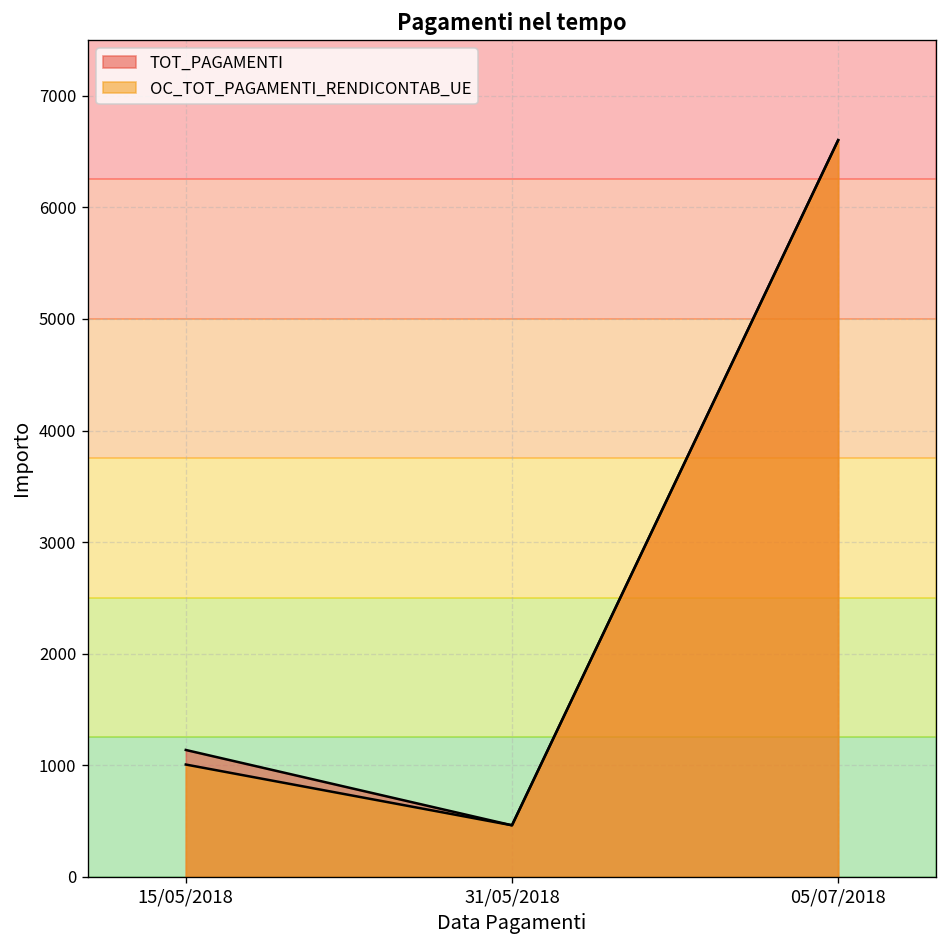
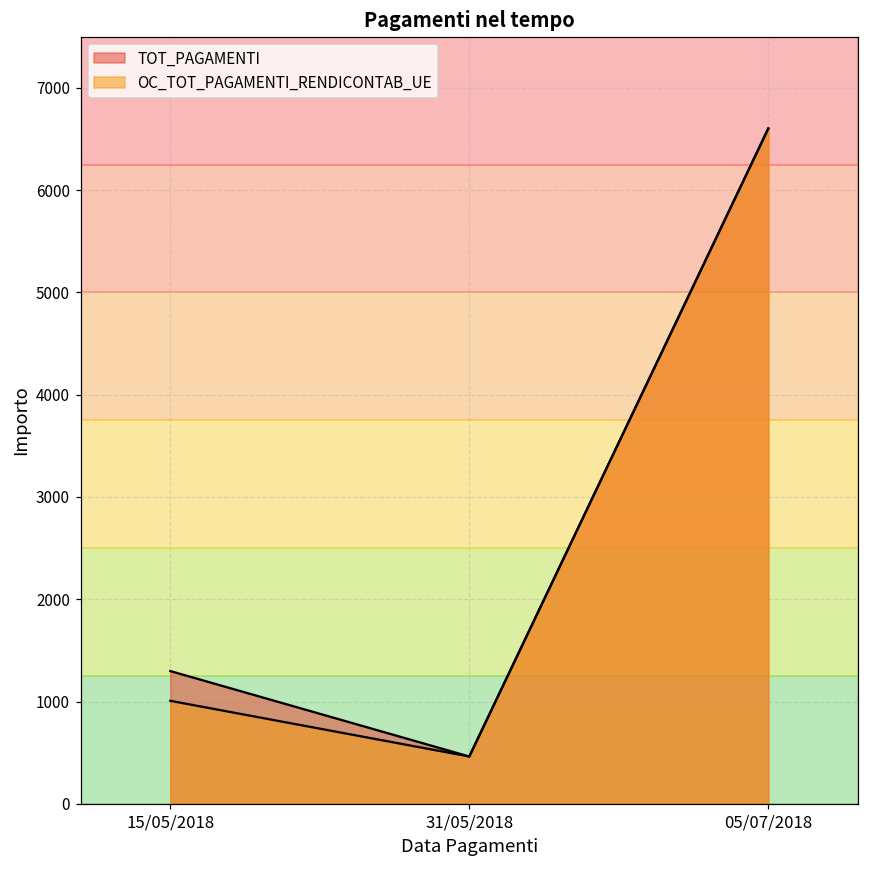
  {
    "TOT_PAGAMENTI": {
-     "15/05/2018": 1100
+     "15/05/2018": 1300
    },
    "OC_TOT_PAGAMENTI_RENDICONTAB_UE": {
      "15/05/2018": 1000
    }
  }
